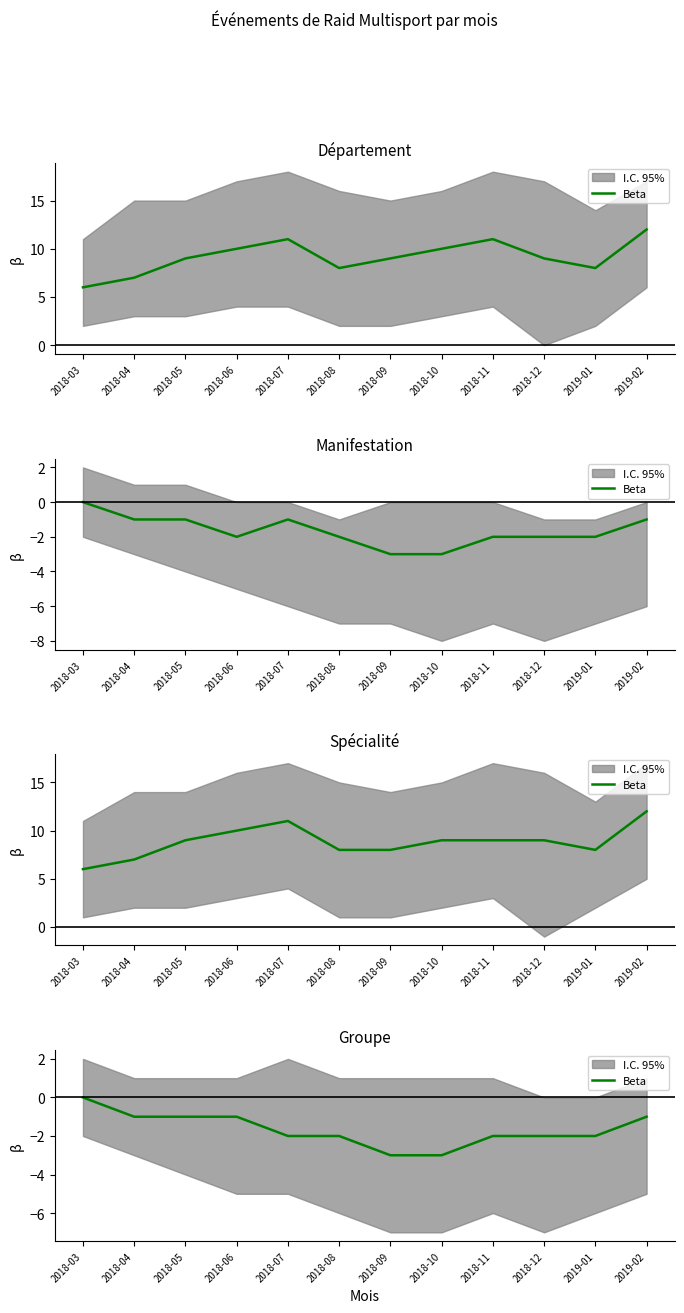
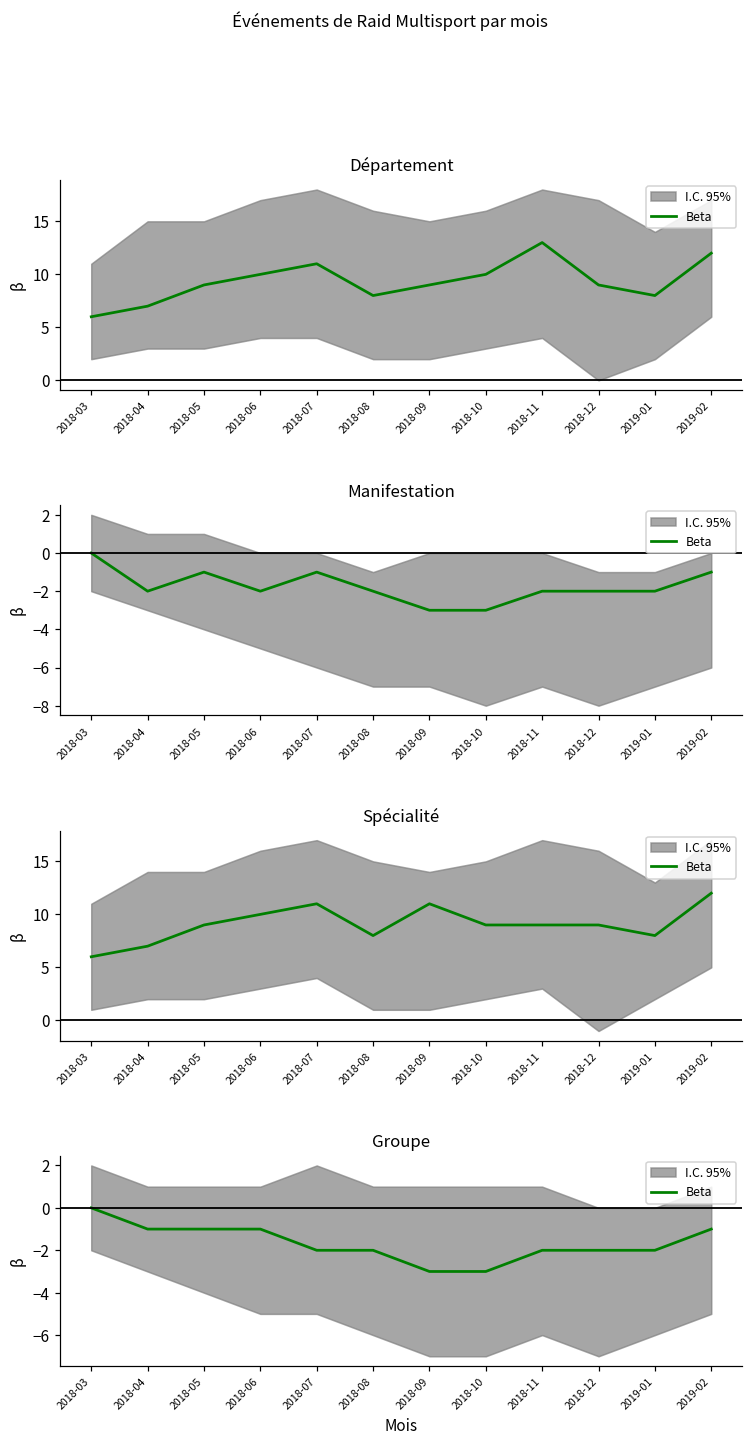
  {
    "Département": {
      "Beta": {
        "2018-03": 6,
        "2018-04": 7,
        "2018-05": 9,
        "2018-06": 10,
        "2018-07": 11,
        "2018-08": 8,
        "2018-09": 9,
        "2018-10": 10,
-       "2018-11": 11,
+       "2018-11": 13,
        "2018-12": 9,
        "2019-01": 8,
        "2019-02": 12
      }
    },
    "Manifestation": {
      "Beta": {
        "2018-03": 0,
-       "2018-04": -1,
+       "2018-04": -2,
        "2018-05": -1,
        "2018-06": -2,
        "2018-07": -1,
        "2018-08": -2,
        "2018-09": -3,
        "2018-10": -3,
        "2018-11": -2,
        "2018-12": -2,
        "2019-01": -2,
        "2019-02": -1
      }
    },
    "Spécialité": {
      "Beta": {
        "2018-03": 6,
        "2018-04": 7,
        "2018-05": 9,
        "2018-06": 10,
        "2018-07": 11,
        "2018-08": 8,
-       "2018-09": 8,
+       "2018-09": 11,
        "2018-10": 9,
        "2018-11": 9,
        "2018-12": 9,
        "2019-01": 8,
        "2019-02": 12
      }
    },
    "Groupe": {
      "Beta": {
        "2018-03": 0.0,
        "2018-04": -1.0,
        "2018-05": -1.0,
        "2018-06": -1.0,
        "2018-07": -2.0,
        "2018-08": -2.0,
        "2018-09": -3.0,
        "2018-10": -3.0,
        "2018-11": -2.0,
        "2018-12": -2.0,
        "2019-01": -2.0,
        "2019-02": -1.0
      }
    }
  }
